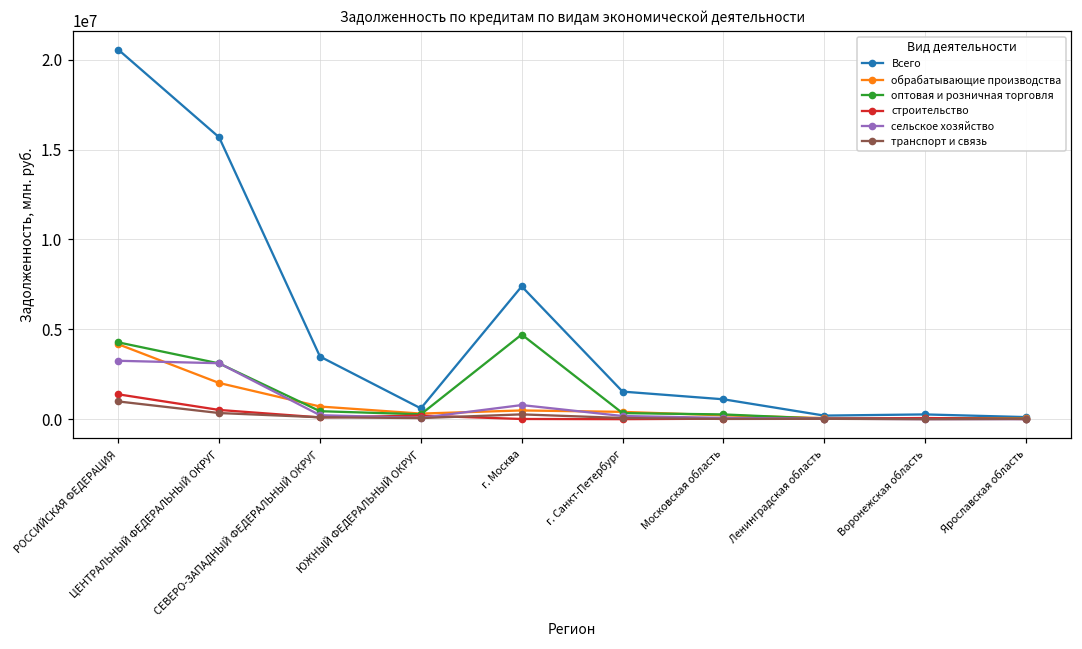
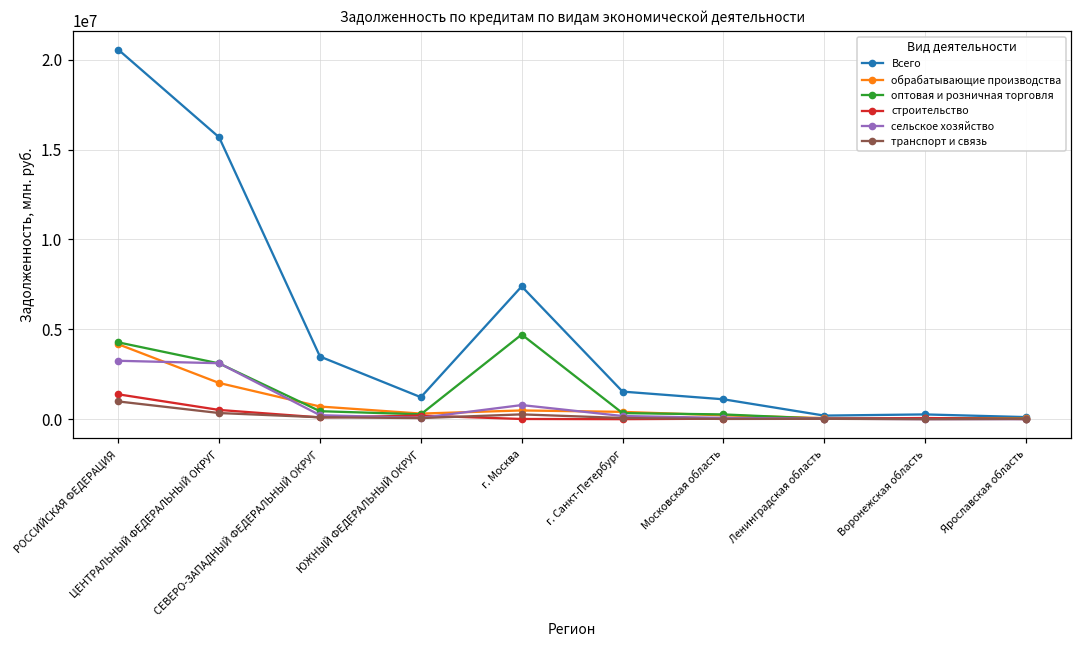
  {
    "Всего": {
      "РОССИЙСКАЯ ФЕДЕРАЦИЯ": 20600000,
      "ЦЕНТРАЛЬНЫЙ ФЕДЕРАЛЬНЫЙ ОКРУГ": 15700000,
      "СЕВЕРО-ЗАПАДНЫЙ ФЕДЕРАЛЬНЫЙ ОКРУГ": 3500000,
-     "ЮЖНЫЙ ФЕДЕРАЛЬНЫЙ ОКРУГ": 600000,
+     "ЮЖНЫЙ ФЕДЕРАЛЬНЫЙ ОКРУГ": 1200000,
      "г. Москва": 7400000,
      "г. Санкт-Петербург": 1500000,
      "Московская область": 1100000,
      "Воронежская область": 300000
    },
    "обрабатывающие производства": {
      "ЦЕНТРАЛЬНЫЙ ФЕДЕРАЛЬНЫЙ ОКРУГ": 2000000,
      "СЕВЕРО-ЗАПАДНЫЙ ФЕДЕРАЛЬНЫЙ ОКРУГ": 700000,
      "г. Москва": 500000
    },
    "оптовая и розничная торговля": {
      "СЕВЕРО-ЗАПАДНЫЙ ФЕДЕРАЛЬНЫЙ ОКРУГ": 400000,
      "г. Москва": 4700000
    },
    "строительство": {
      "РОССИЙСКАЯ ФЕДЕРАЦИЯ": 1400000,
      "ЦЕНТРАЛЬНЫЙ ФЕДЕРАЛЬНЫЙ ОКРУГ": 500000,
      "г. Москва": 0
    },
    "сельское хозяйство": {
      "РОССИЙСКАЯ ФЕДЕРАЦИЯ": 3300000,
      "г. Москва": 800000
    },
    "транспорт и связь": {
      "РОССИЙСКАЯ ФЕДЕРАЦИЯ": 1000000,
      "ЦЕНТРАЛЬНЫЙ ФЕДЕРАЛЬНЫЙ ОКРУГ": 300000,
      "г. Москва": 300000
    }
  }
